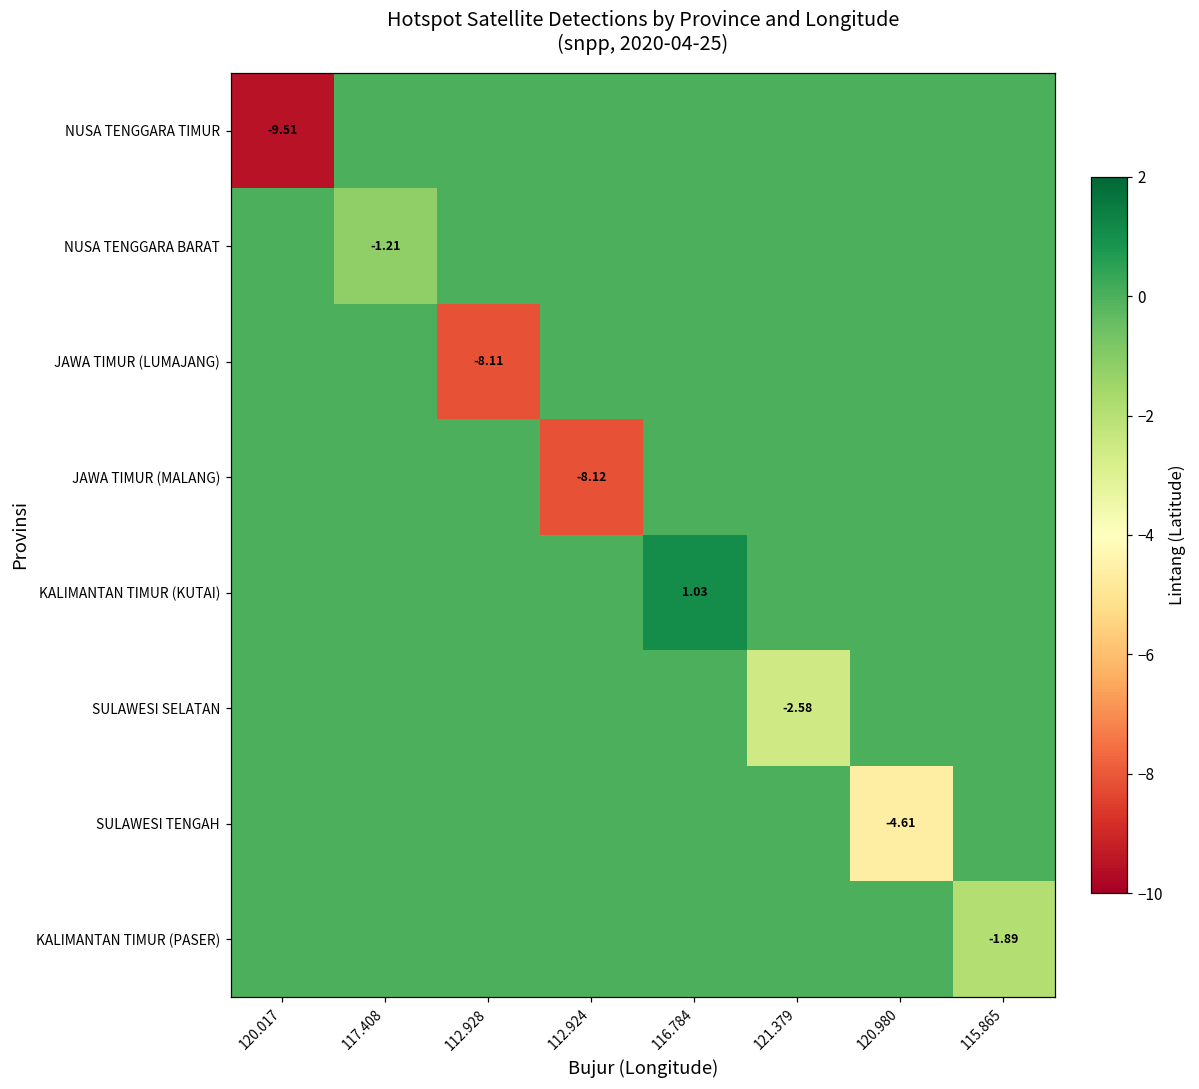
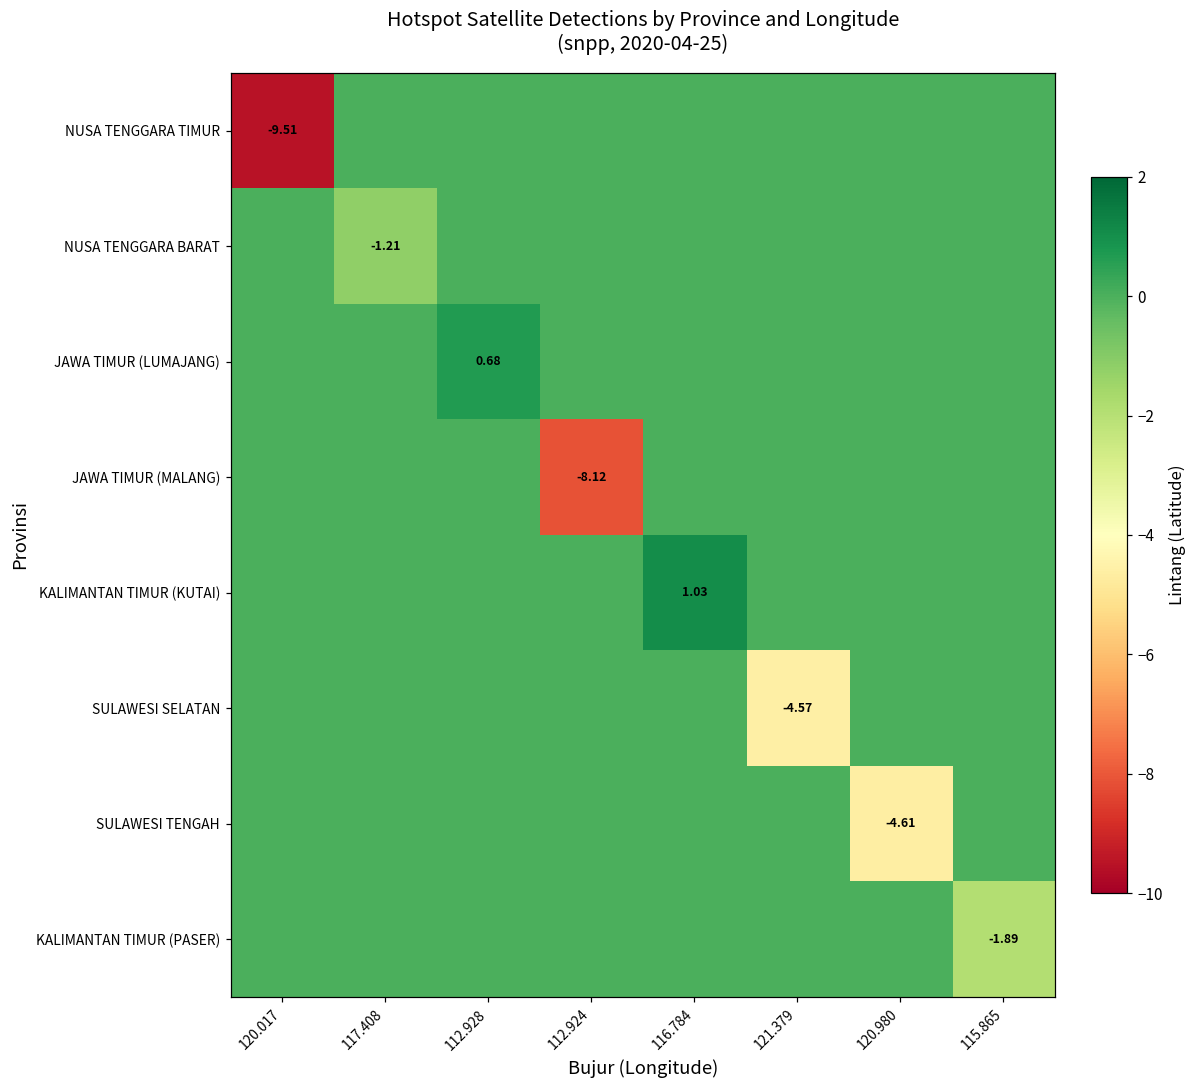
  {
    "NUSA TENGGARA TIMUR": {
      "120.017": -9.51
    },
    "NUSA TENGGARA BARAT": {
      "117.408": -1.21
    },
    "JAWA TIMUR (LUMAJANG)": {
-     "112.928": -8.11
+     "112.928": 0.68
    },
    "JAWA TIMUR (MALANG)": {
      "112.924": -8.12
    },
    "KALIMANTAN TIMUR (KUTAI)": {
      "116.784": 1.03
    },
    "SULAWESI SELATAN": {
-     "121.379": -2.58
+     "121.379": -4.57
    },
    "SULAWESI TENGAH": {
      "120.980": -4.61
    },
    "KALIMANTAN TIMUR (PASER)": {
      "115.865": -1.89
    }
  }
